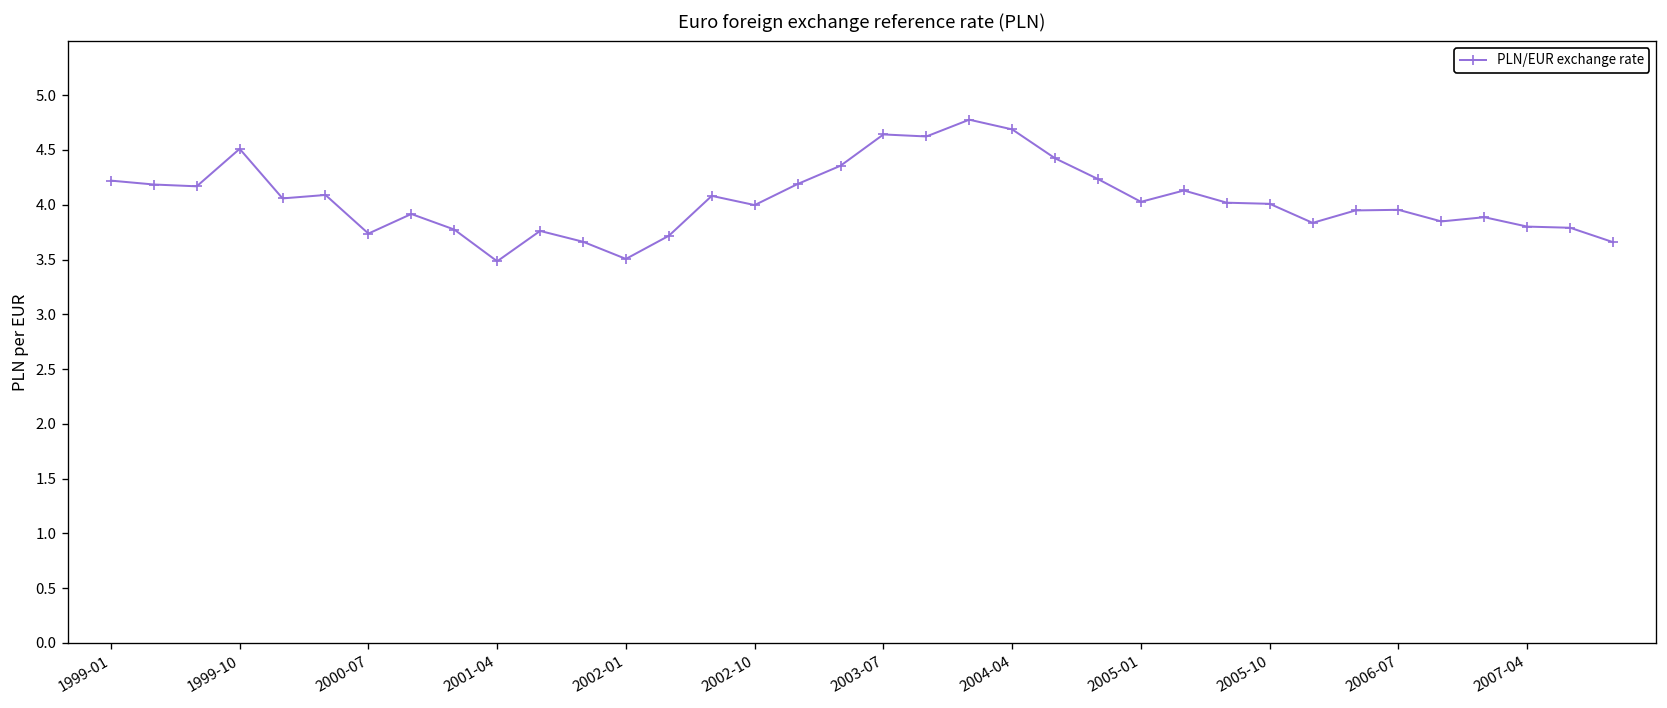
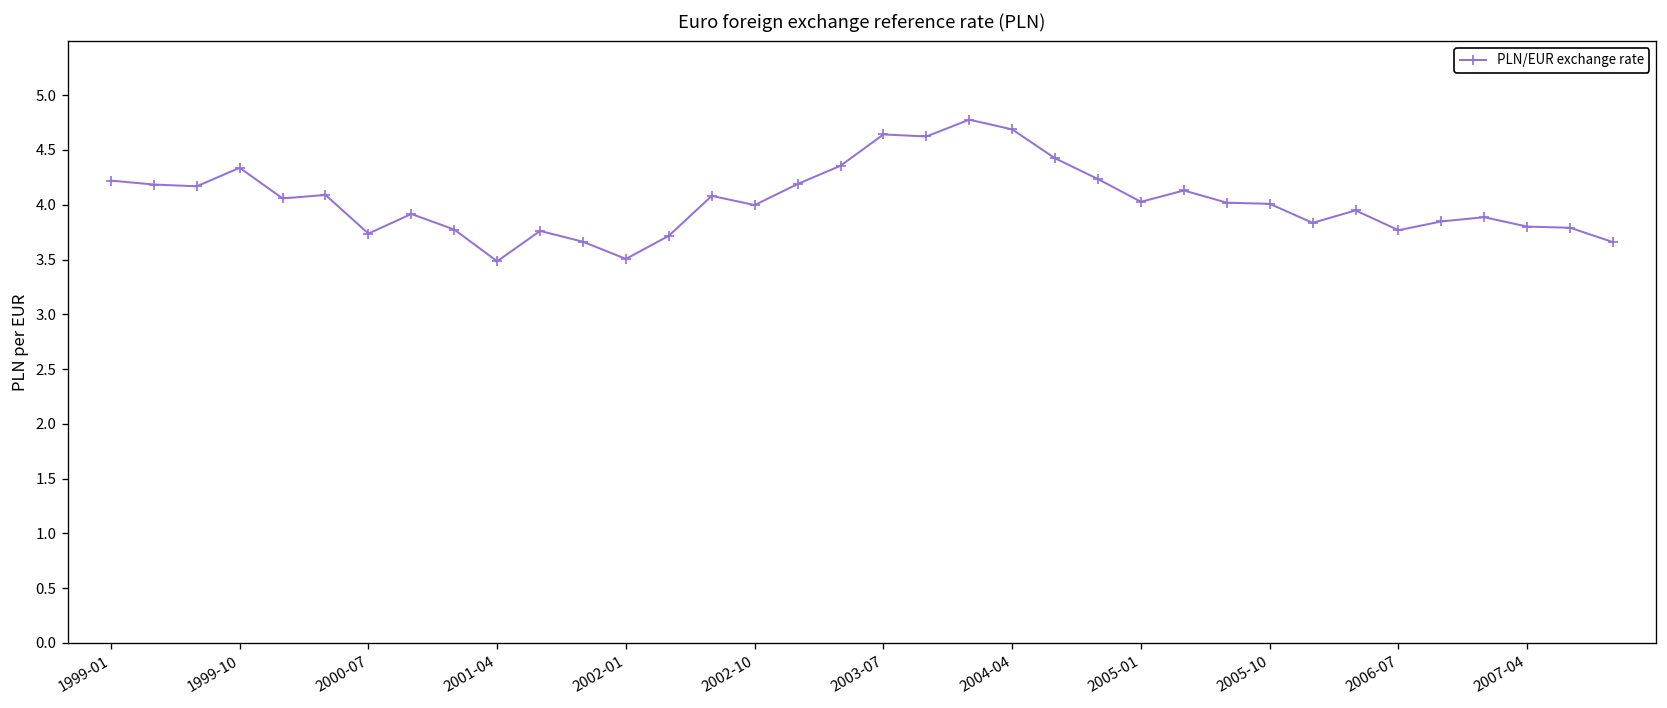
  {
    "1999-01": 4.2,
-   "1999-10": 4.5,
+   "1999-10": 4.3,
    "2000-07": 3.7,
    "2001-04": 3.5,
    "2002-01": 3.5,
    "2002-10": 4.0,
    "2003-07": 4.6,
    "2004-04": 4.7,
    "2005-01": 4.0,
    "2005-10": 4.0,
-   "2006-07": 4.0,
+   "2006-07": 3.8,
    "2007-04": 3.8
  }
